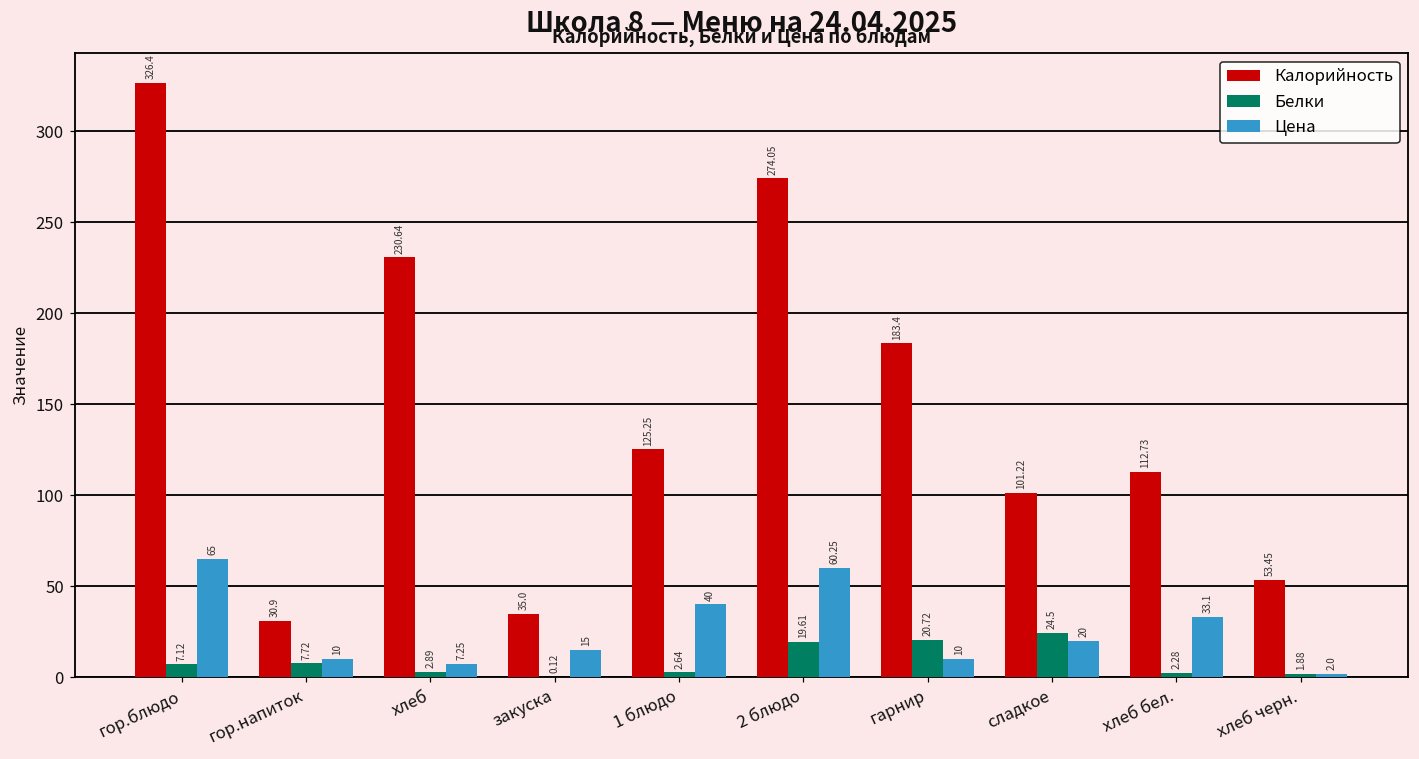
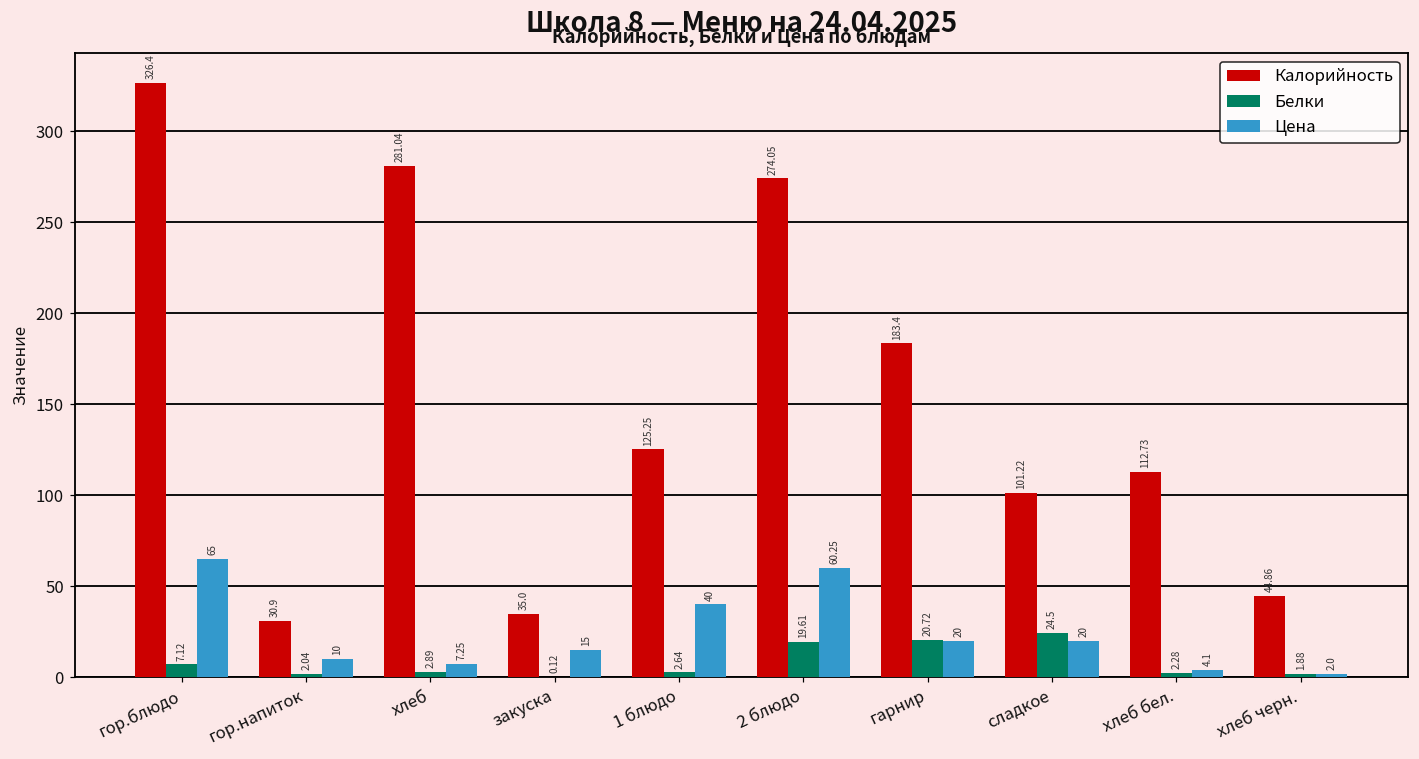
  {
    "Калорийность": {
      "гор.блюдо": 326.4,
      "гор.напиток": 30.9,
-     "хлеб": 230.64,
+     "хлеб": 281.04,
      "закуска": 35.0,
      "1 блюдо": 125.25,
      "2 блюдо": 274.05,
      "гарнир": 183.4,
      "сладкое": 101.22,
      "хлеб бел.": 112.73,
-     "хлеб черн.": 53.45
+     "хлеб черн.": 44.86
    },
    "Белки": {
      "гор.блюдо": 7.12,
-     "гор.напиток": 7.72,
+     "гор.напиток": 2.04,
      "хлеб": 2.89,
      "закуска": 0.12,
      "1 блюдо": 2.64,
      "2 блюдо": 19.61,
      "гарнир": 20.72,
      "сладкое": 24.5,
      "хлеб бел.": 2.28,
      "хлеб черн.": 1.88
    },
    "Цена": {
      "гор.блюдо": 65,
      "гор.напиток": 10,
      "хлеб": 7.25,
      "закуска": 15,
      "1 блюдо": 40,
      "2 блюдо": 60.25,
-     "гарнир": 10,
+     "гарнир": 20,
      "сладкое": 20,
-     "хлеб бел.": 33.1,
+     "хлеб бел.": 4.1,
      "хлеб черн.": 2.0
    }
  }
